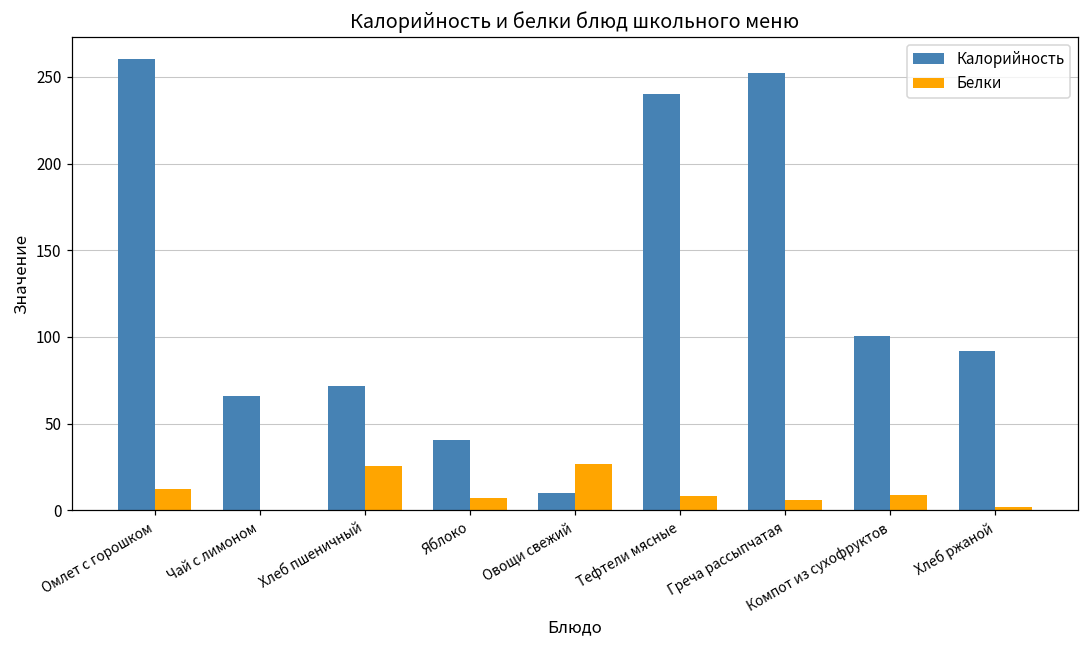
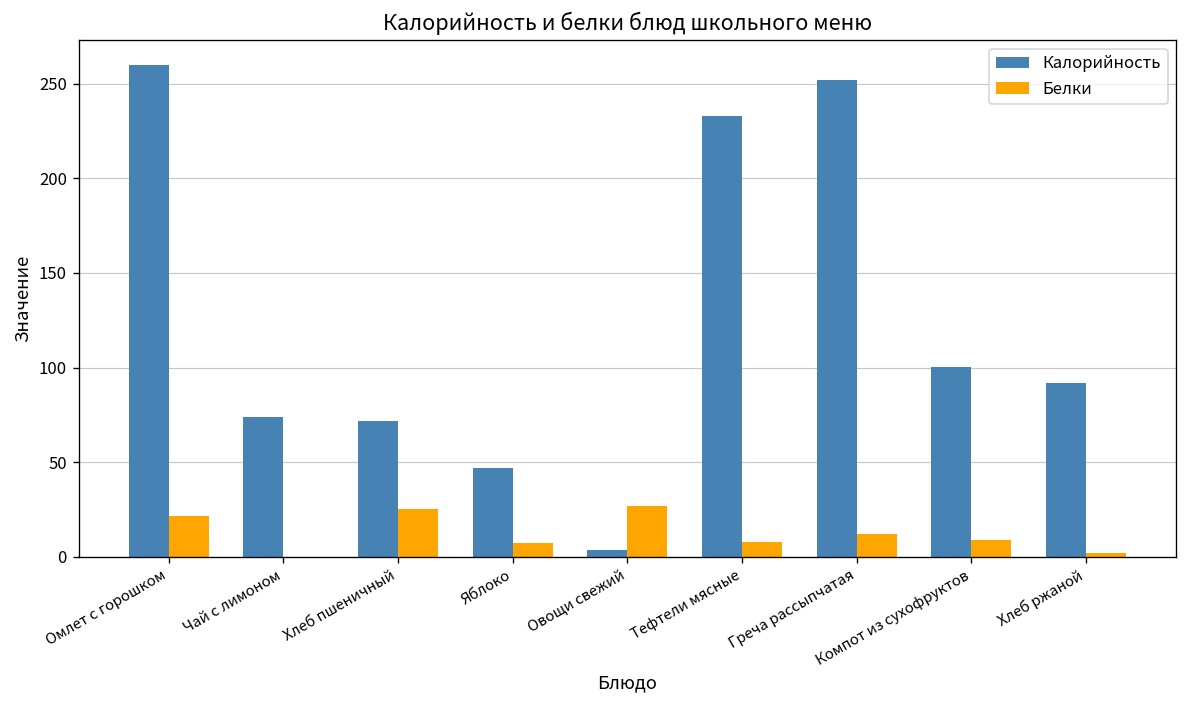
  {
    "Калорийность": {
      "Омлет с горошком": 260,
-     "Чай с лимоном": 66,
+     "Чай с лимоном": 74,
      "Хлеб пшеничный": 72,
-     "Яблоко": 41,
-     "Овощи свежий": 10,
-     "Тефтели мясные": 240,
+     "Яблоко": 47,
+     "Овощи свежий": 4,
+     "Тефтели мясные": 233,
      "Греча рассыпчатая": 252,
      "Компот из сухофруктов": 101,
      "Хлеб ржаной": 92
    },
    "Белки": {
-     "Омлет с горошком": 12,
+     "Омлет с горошком": 22,
      "Чай с лимоном": 0,
      "Хлеб пшеничный": 25,
      "Яблоко": 7,
      "Овощи свежий": 27,
      "Тефтели мясные": 8,
-     "Греча рассыпчатая": 6,
+     "Греча рассыпчатая": 12,
      "Компот из сухофруктов": 9,
      "Хлеб ржаной": 2
    }
  }
